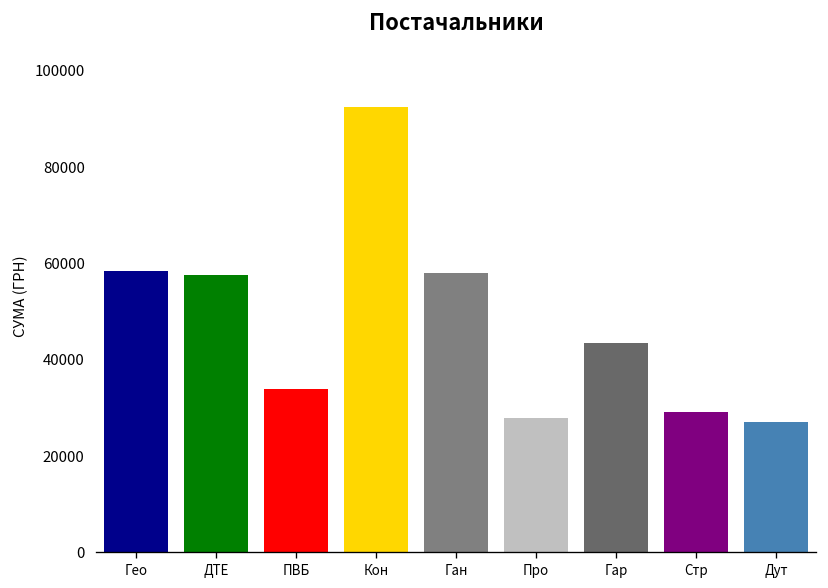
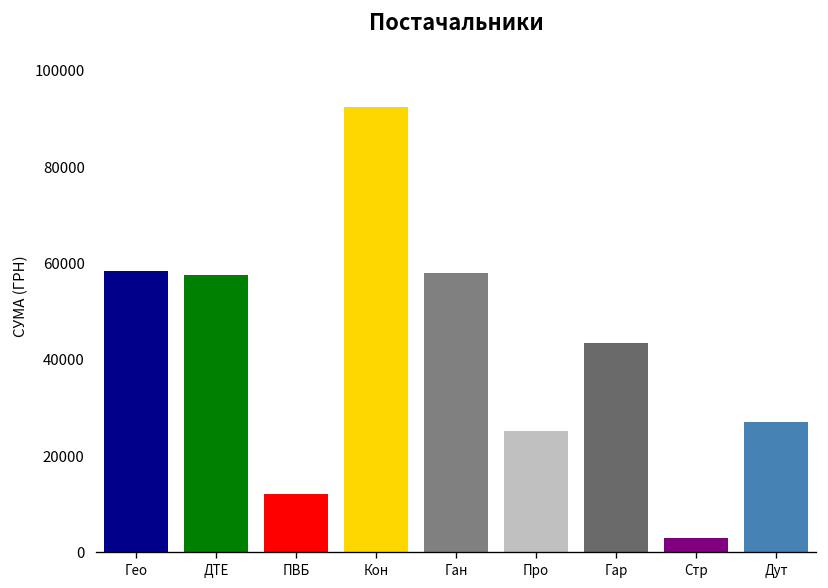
  {
    "Гео": 59000,
    "ДТЕ": 58000,
-   "ПВБ": 34000,
+   "ПВБ": 12000,
    "Кон": 93000,
    "Ган": 58000,
-   "Про": 28000,
+   "Про": 25000,
    "Гар": 44000,
-   "Стр": 29000,
+   "Стр": 3000,
    "Дут": 27000
  }
